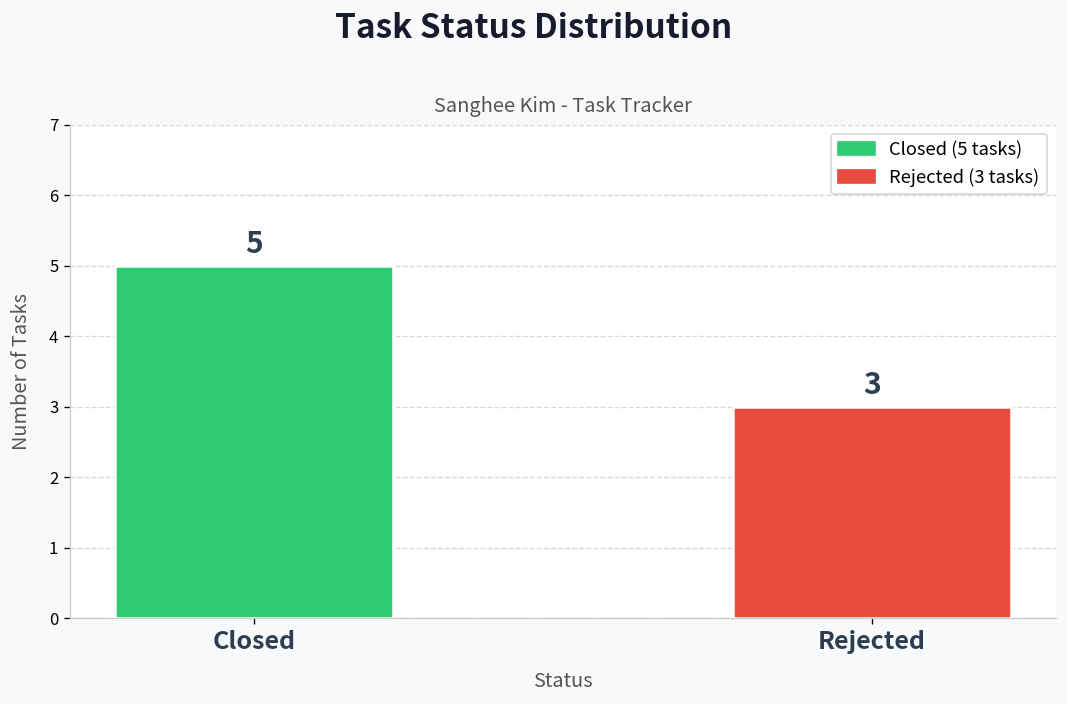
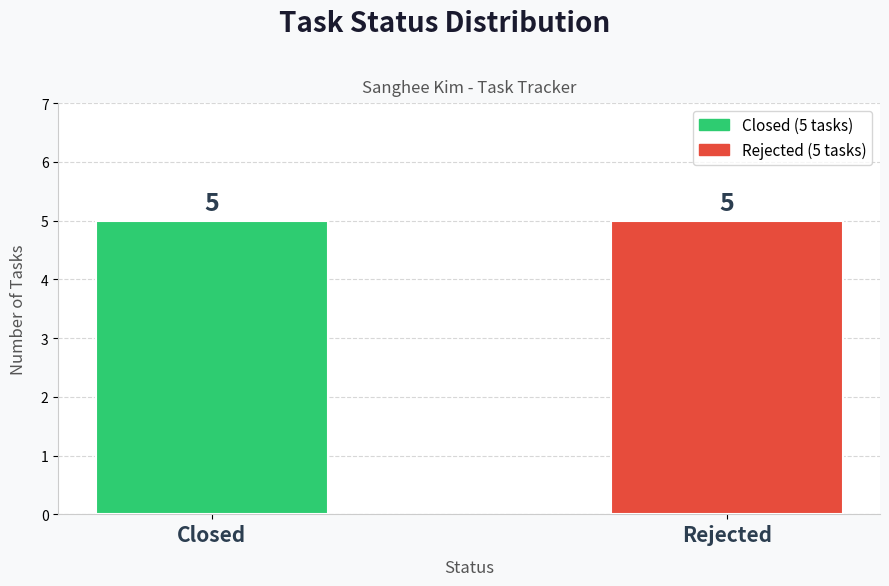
  {
    "Closed": 5,
-   "Rejected": 3
+   "Rejected": 5
  }
